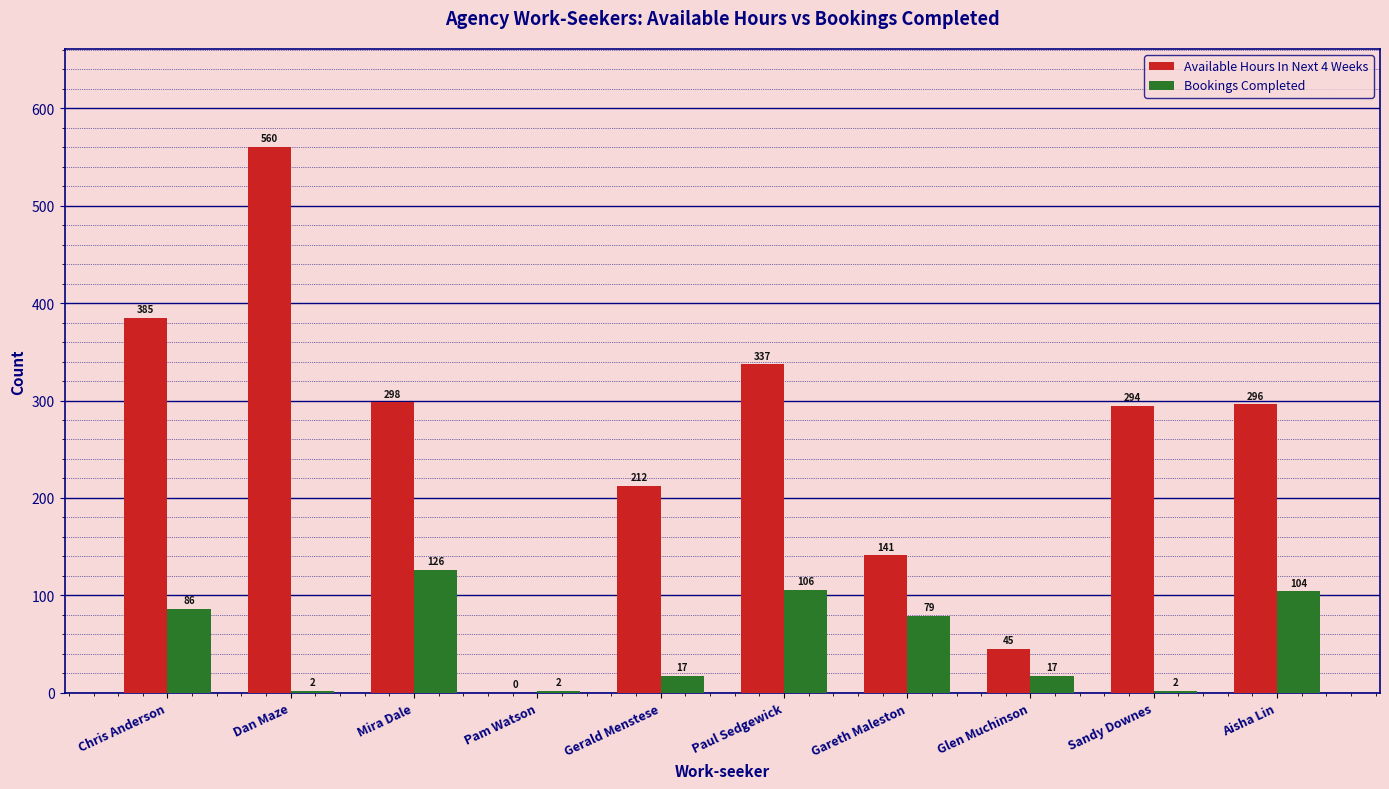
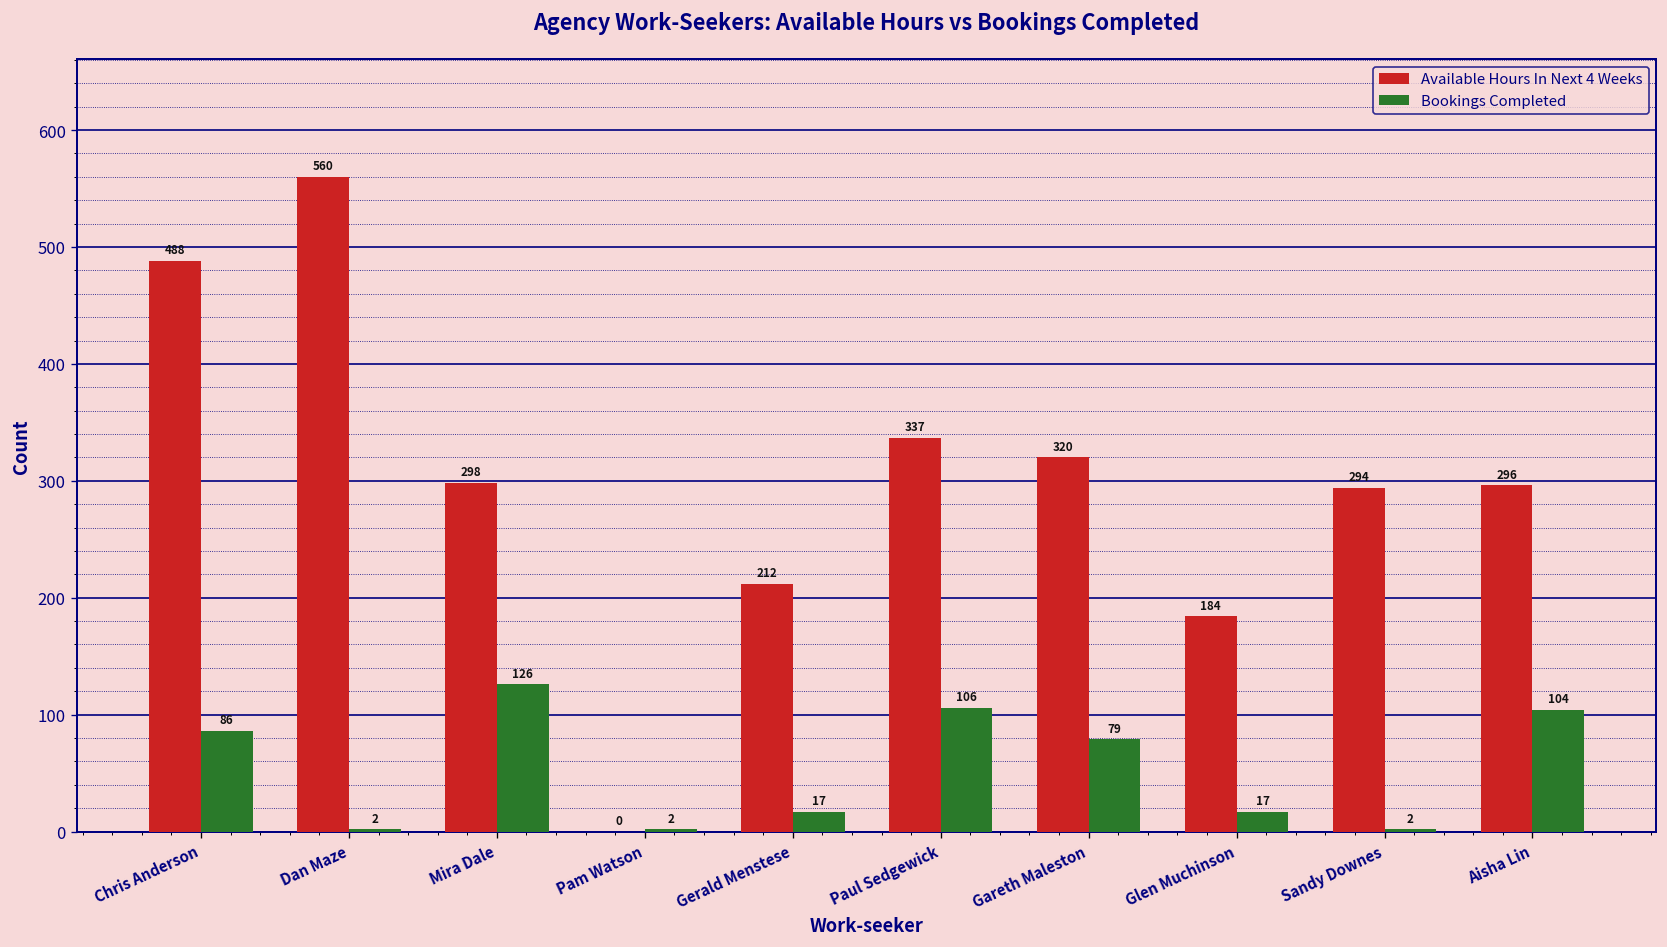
  {
    "Available Hours In Next 4 Weeks": {
-     "Chris Anderson": 385,
+     "Chris Anderson": 488,
      "Dan Maze": 560,
      "Mira Dale": 298,
      "Pam Watson": 0,
      "Gerald Menstese": 212,
      "Paul Sedgewick": 337,
-     "Gareth Maleston": 141,
-     "Glen Muchinson": 45,
+     "Gareth Maleston": 320,
+     "Glen Muchinson": 184,
      "Sandy Downes": 294,
      "Aisha Lin": 296
    },
    "Bookings Completed": {
      "Chris Anderson": 86,
      "Dan Maze": 2,
      "Mira Dale": 126,
      "Pam Watson": 2,
      "Gerald Menstese": 17,
      "Paul Sedgewick": 106,
      "Gareth Maleston": 79,
      "Glen Muchinson": 17,
      "Sandy Downes": 2,
      "Aisha Lin": 104
    }
  }
